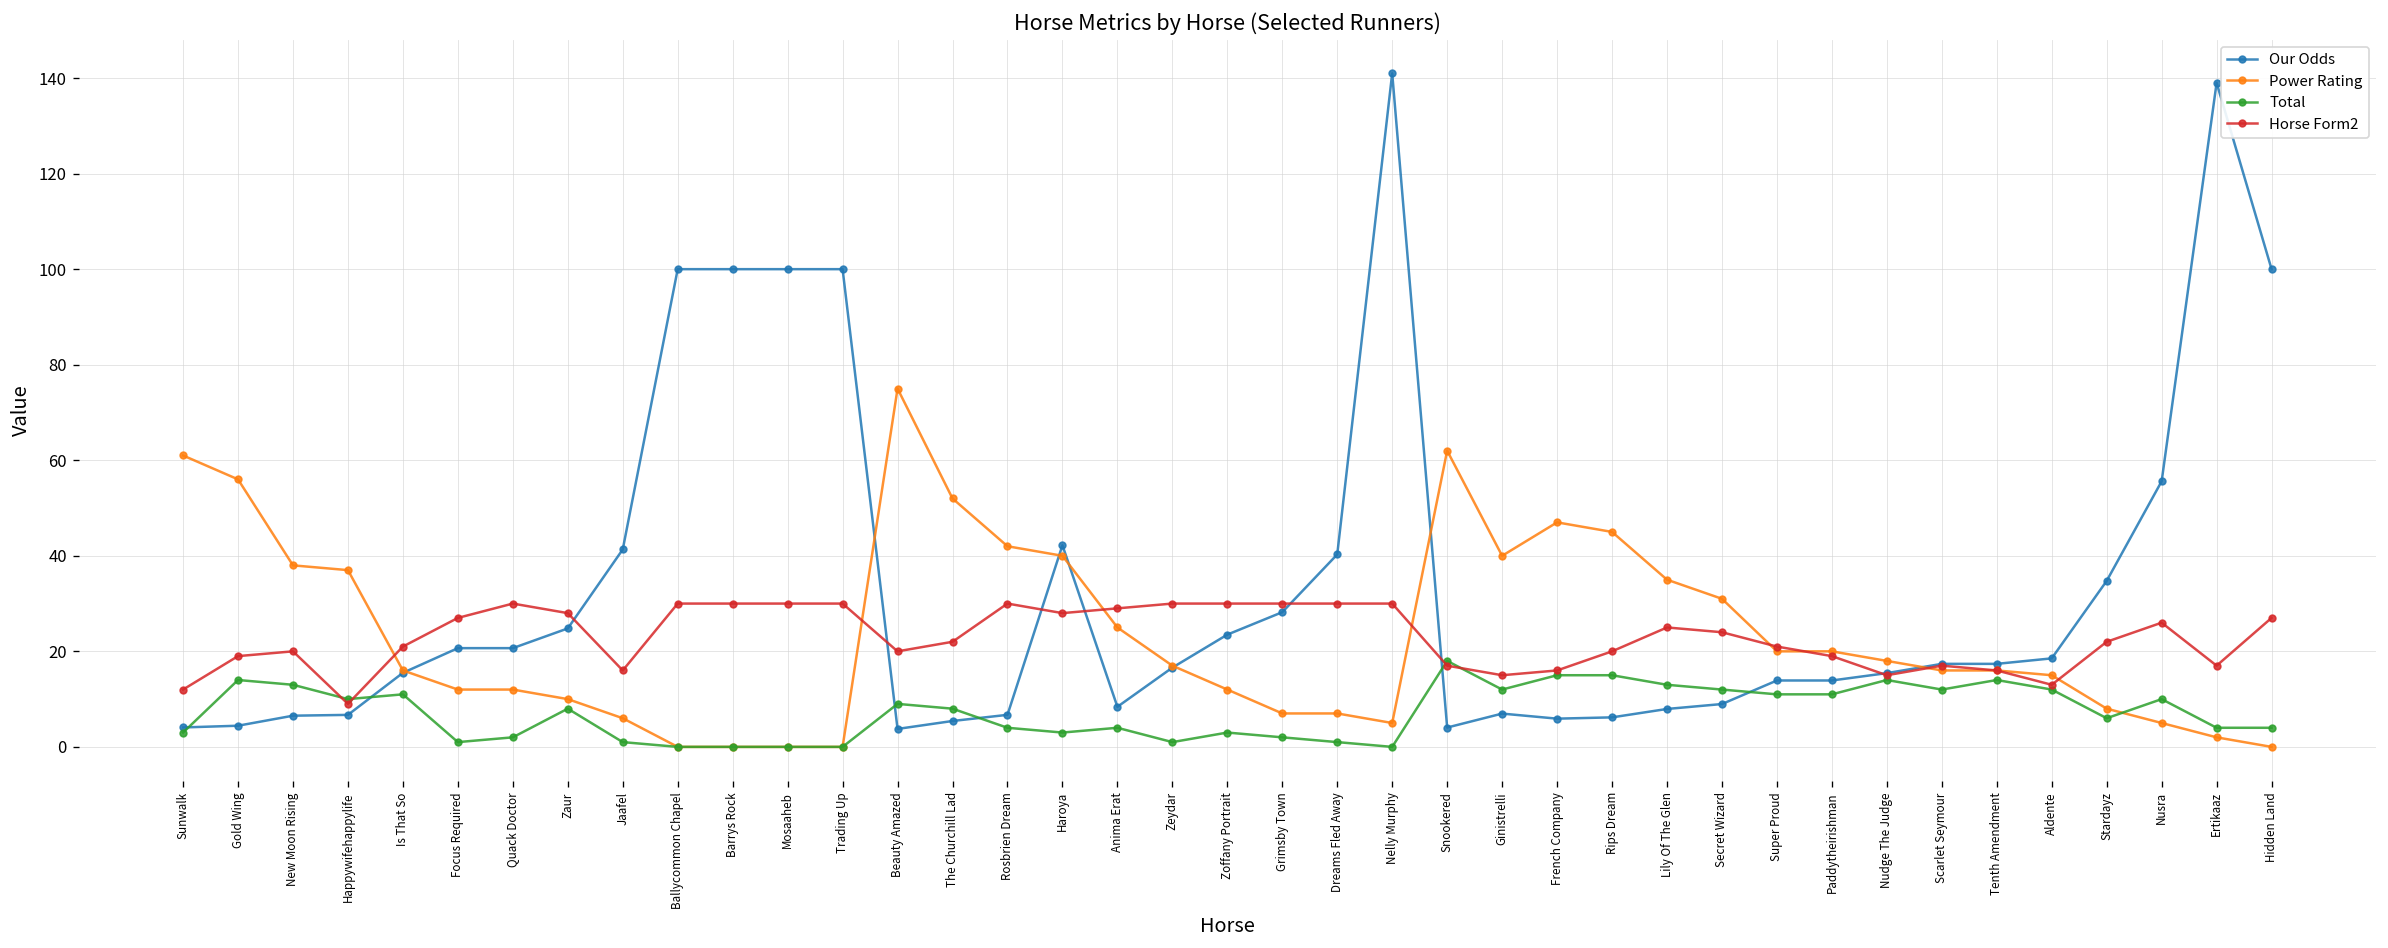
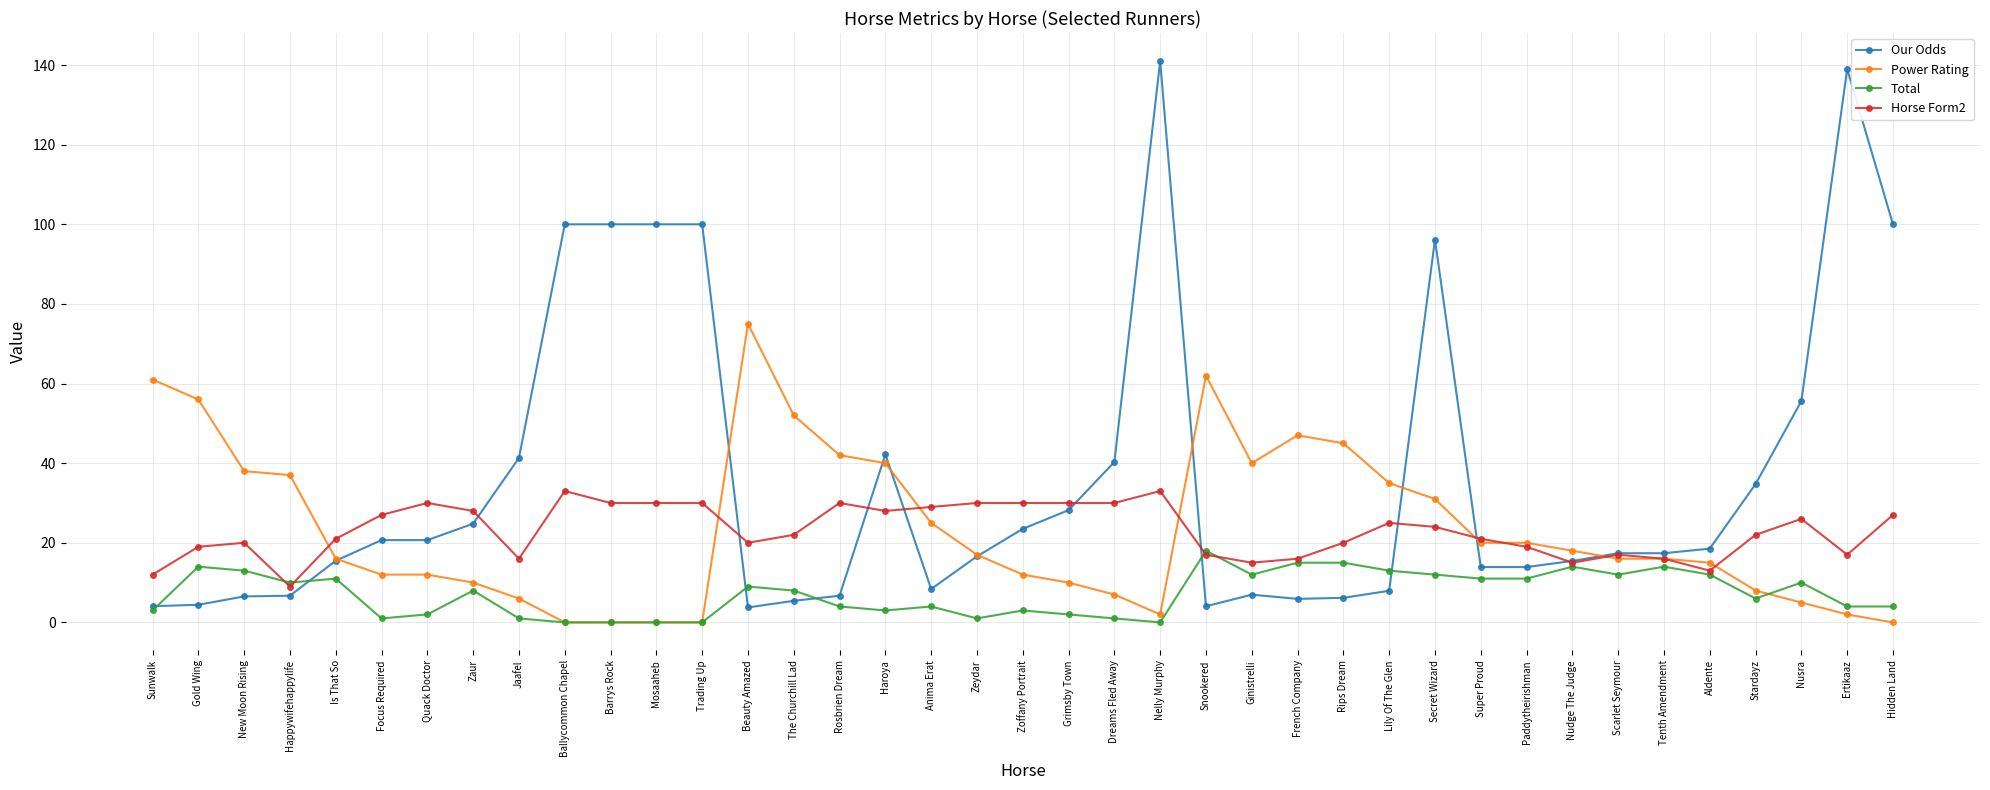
  {
    "Our Odds": {
      "Sunwalk": 4,
      "Gold Wing": 4,
      "New Moon Rising": 7,
      "Happywifehappylife": 7,
      "Focus Required": 21,
      "Quack Doctor": 21,
      "Zaur": 25,
      "Jaafel": 41,
      "Ballycommon Chapel": 100,
      "Barrys Rock": 100,
      "Mosaaheb": 100,
      "Trading Up": 100,
      "Beauty Amazed": 4,
      "The Churchill Lad": 5,
      "Rosbrien Dream": 7,
      "Haroya": 42,
      "Anima Erat": 8,
      "Zoffany Portrait": 24,
      "Grimsby Town": 28,
      "Dreams Fled Away": 40,
      "Nelly Murphy": 141,
      "Snookered": 4,
      "Ginistrelli": 7,
      "French Company": 6,
      "Rips Dream": 6,
      "Lily Of The Glen": 8,
-     "Secret Wizard": 9,
+     "Secret Wizard": 96,
      "Super Proud": 14,
      "Paddytheirishman": 14,
      "Tenth Amendment": 17,
      "Aldente": 19,
      "Stardayz": 35,
      "Nusra": 56,
      "Ertikaaz": 139,
      "Hidden Land": 100
    },
    "Power Rating": {
      "Sunwalk": 61,
      "Gold Wing": 56,
      "New Moon Rising": 38,
      "Happywifehappylife": 37,
      "Focus Required": 12,
      "Quack Doctor": 12,
      "Zaur": 10,
      "Jaafel": 6,
      "Beauty Amazed": 75,
      "The Churchill Lad": 52,
      "Rosbrien Dream": 42,
      "Haroya": 40,
      "Anima Erat": 25,
      "Zoffany Portrait": 12,
-     "Grimsby Town": 7,
+     "Grimsby Town": 10,
      "Dreams Fled Away": 7,
-     "Nelly Murphy": 5,
+     "Nelly Murphy": 2,
      "Snookered": 62,
      "Ginistrelli": 40,
      "French Company": 47,
      "Rips Dream": 45,
      "Lily Of The Glen": 35,
      "Secret Wizard": 31,
      "Super Proud": 20,
      "Paddytheirishman": 20,
      "Nudge The Judge": 18,
      "Scarlet Seymour": 16,
      "Aldente": 15,
      "Stardayz": 8,
      "Nusra": 5,
      "Ertikaaz": 2,
      "Hidden Land": 0
    },
    "Total": {
      "Sunwalk": 3,
      "Gold Wing": 14,
      "New Moon Rising": 13,
      "Happywifehappylife": 10,
      "Is That So": 11,
      "Focus Required": 1,
      "Quack Doctor": 2,
      "Zaur": 8,
      "Jaafel": 1,
      "Beauty Amazed": 9,
      "The Churchill Lad": 8,
      "Rosbrien Dream": 4,
      "Haroya": 3,
      "Anima Erat": 4,
      "Zeydar": 1,
      "Zoffany Portrait": 3,
      "Grimsby Town": 2,
      "Dreams Fled Away": 1,
      "Nelly Murphy": 0,
      "Snookered": 18,
      "Ginistrelli": 12,
      "French Company": 15,
      "Rips Dream": 15,
      "Lily Of The Glen": 13,
      "Secret Wizard": 12,
      "Super Proud": 11,
      "Paddytheirishman": 11,
      "Nudge The Judge": 14,
      "Scarlet Seymour": 12,
      "Tenth Amendment": 14,
      "Aldente": 12,
      "Stardayz": 6,
      "Nusra": 10,
      "Ertikaaz": 4,
      "Hidden Land": 4
    },
    "Horse Form2": {
      "Sunwalk": 12,
      "Gold Wing": 19,
      "New Moon Rising": 20,
      "Happywifehappylife": 9,
      "Is That So": 21,
      "Focus Required": 27,
      "Quack Doctor": 30,
      "Zaur": 28,
      "Jaafel": 16,
-     "Ballycommon Chapel": 30,
+     "Ballycommon Chapel": 33,
      "Barrys Rock": 30,
      "Mosaaheb": 30,
      "Trading Up": 30,
      "Beauty Amazed": 20,
      "The Churchill Lad": 22,
      "Rosbrien Dream": 30,
      "Haroya": 28,
      "Anima Erat": 29,
      "Zeydar": 30,
      "Zoffany Portrait": 30,
      "Grimsby Town": 30,
      "Dreams Fled Away": 30,
-     "Nelly Murphy": 30,
+     "Nelly Murphy": 33,
      "Snookered": 17,
      "Ginistrelli": 15,
      "French Company": 16,
      "Rips Dream": 20,
      "Lily Of The Glen": 25,
      "Secret Wizard": 24,
      "Super Proud": 21,
      "Paddytheirishman": 19,
      "Aldente": 13,
      "Stardayz": 22,
      "Nusra": 26,
      "Ertikaaz": 17,
      "Hidden Land": 27
    }
  }
